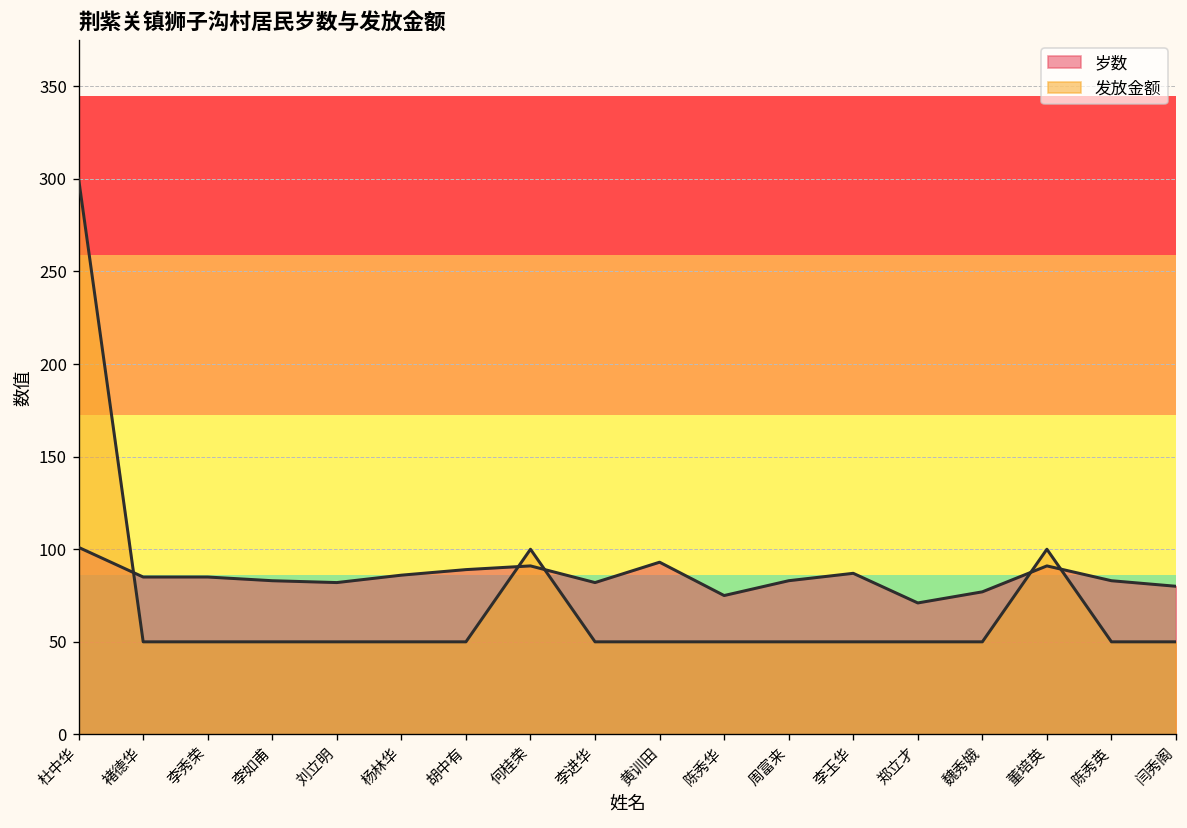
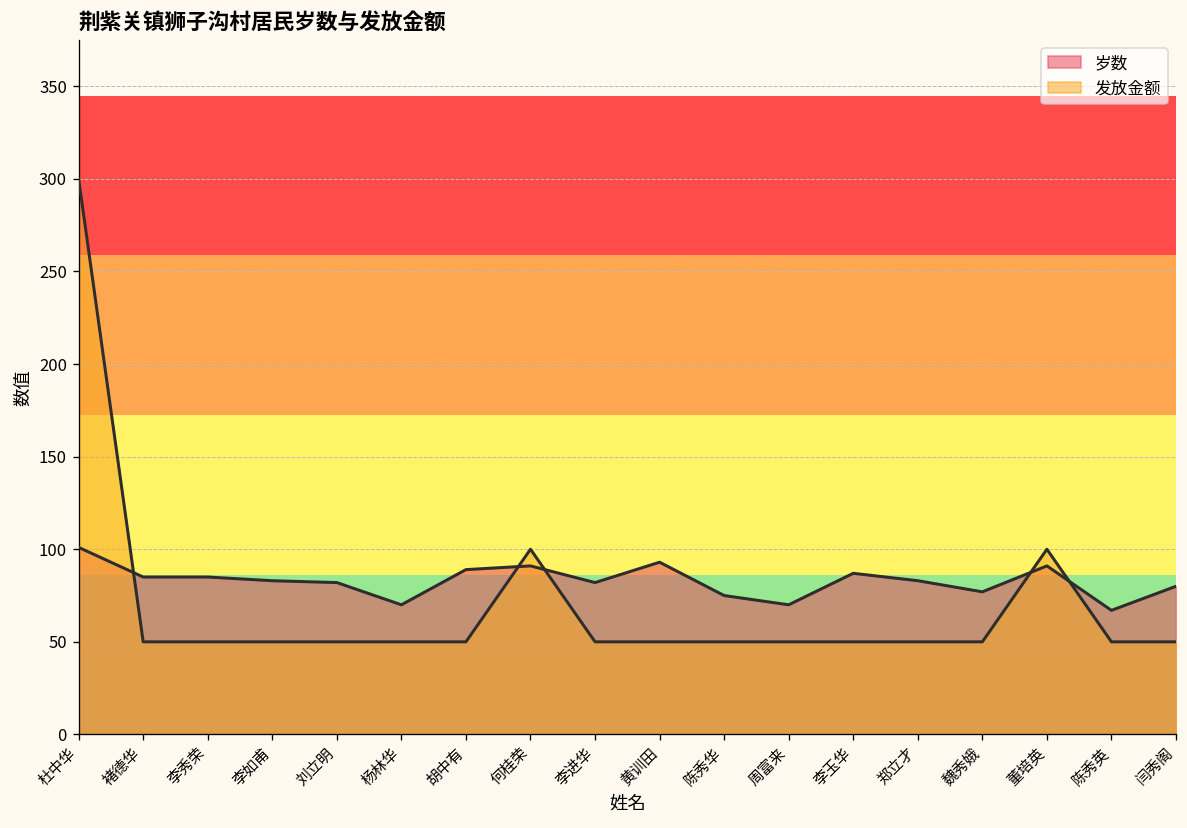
  {
    "岁数": {
      "杜中华": 101,
      "褚德华": 85,
      "李秀荣": 85,
      "李如甫": 83,
      "刘立明": 82,
-     "杨林华": 86,
+     "杨林华": 70,
      "胡中有": 89,
      "何桂荣": 91,
      "李进华": 82,
      "黄训田": 93,
      "陈秀华": 75,
-     "周富来": 83,
+     "周富来": 70,
      "李玉华": 87,
-     "郑立才": 71,
+     "郑立才": 83,
      "魏秀娥": 77,
      "董培英": 91,
-     "陈秀英": 83,
+     "陈秀英": 67,
      "闫秀阁": 80
    },
    "发放金额": {
      "杜中华": 300,
      "褚德华": 50,
      "李秀荣": 50,
      "李如甫": 50,
      "刘立明": 50,
      "杨林华": 50,
      "胡中有": 50,
      "何桂荣": 100,
      "李进华": 50,
      "黄训田": 50,
      "陈秀华": 50,
      "周富来": 50,
      "李玉华": 50,
      "郑立才": 50,
      "魏秀娥": 50,
      "董培英": 100,
      "陈秀英": 50,
      "闫秀阁": 50
    }
  }
